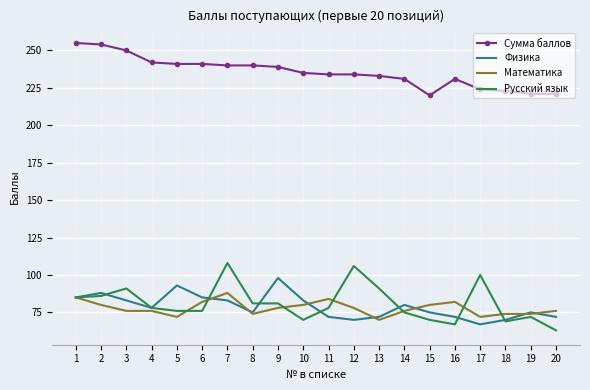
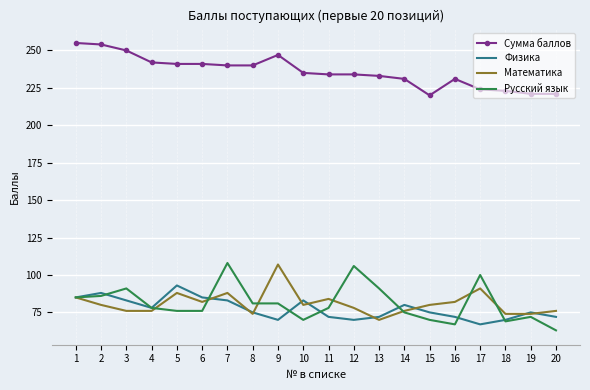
  {
    "Сумма баллов": {
      "1": 255,
      "2": 254,
      "3": 250,
      "4": 242,
      "5": 241,
      "6": 241,
      "7": 240,
      "8": 240,
-     "9": 239,
+     "9": 247,
      "10": 235,
      "11": 234,
      "12": 234,
      "13": 233,
      "14": 231,
      "15": 220,
      "16": 231
    },
    "Физика": {
      "2": 88,
      "3": 83,
      "5": 93,
      "6": 85,
      "7": 83,
-     "9": 98,
+     "9": 70,
      "10": 83,
      "11": 72,
      "12": 70,
      "13": 72,
      "14": 80,
      "15": 75,
      "16": 72,
      "17": 67,
      "20": 72
    },
    "Математика": {
      "2": 80,
      "3": 76,
      "4": 76,
-     "5": 72,
+     "5": 88,
      "6": 82,
      "7": 88,
-     "9": 78,
+     "9": 107,
      "10": 80,
      "11": 84,
      "12": 78,
      "13": 70,
      "15": 80,
      "16": 82,
-     "17": 72,
+     "17": 91,
      "18": 74,
      "20": 76
    },
    "Русский язык": {
      "2": 86,
      "3": 91,
      "5": 76,
      "6": 76,
      "7": 108,
      "8": 81,
      "9": 81,
      "10": 70,
      "11": 78,
      "12": 106,
      "13": 91,
      "15": 70,
      "16": 67,
      "17": 100,
      "19": 72,
      "20": 63
    }
  }
